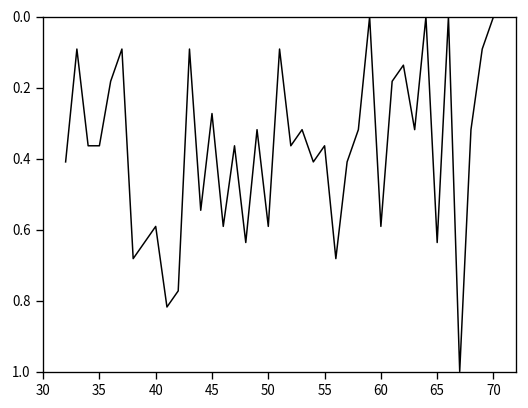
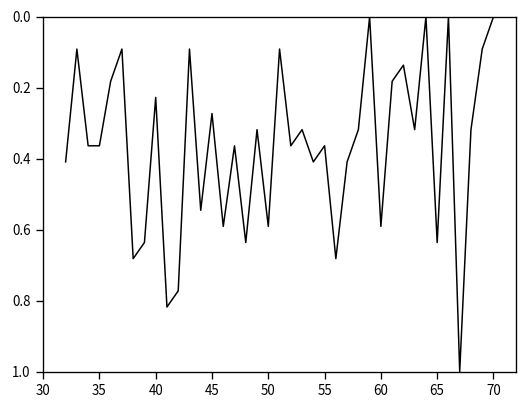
  {
    "35": 0.36,
-   "40": 0.59,
+   "40": 0.23,
    "45": 0.27,
    "50": 0.59,
    "55": 0.36,
    "60": 0.59,
    "65": 0.64,
    "70": 0.00
  }
